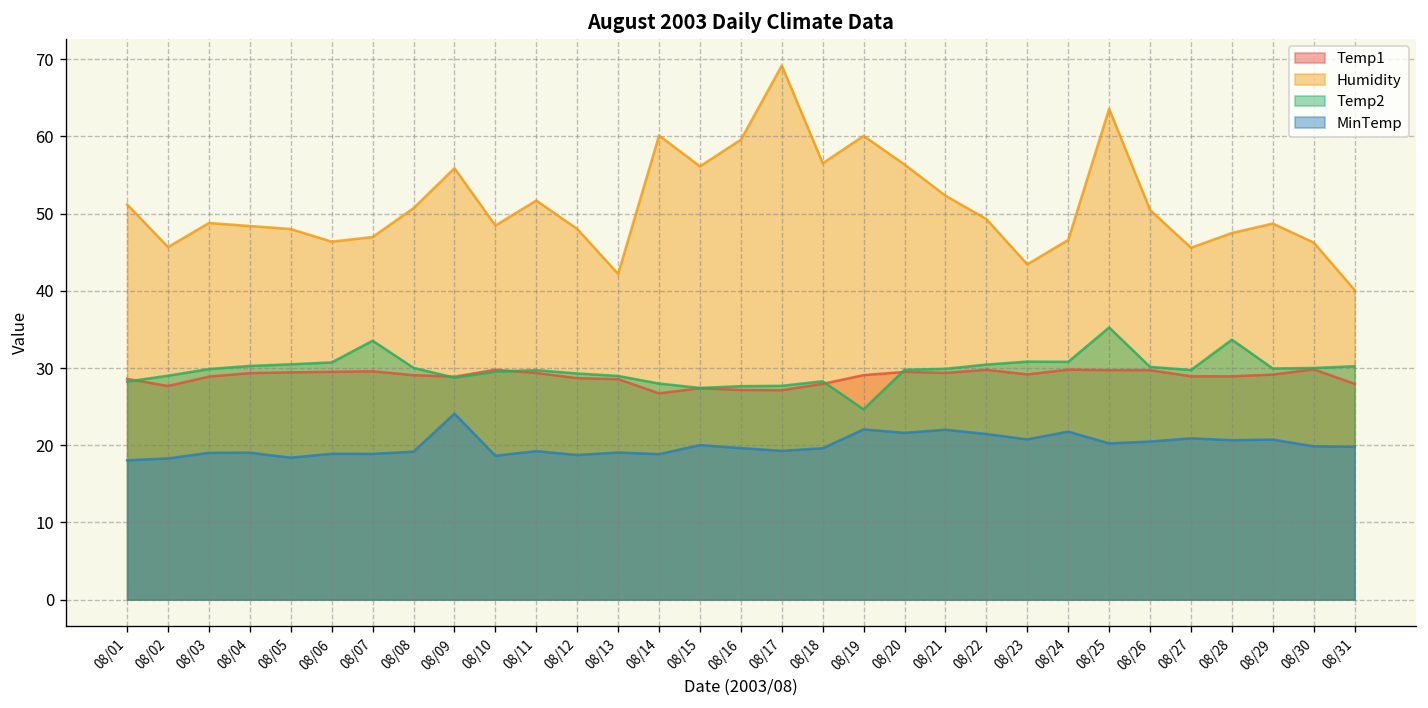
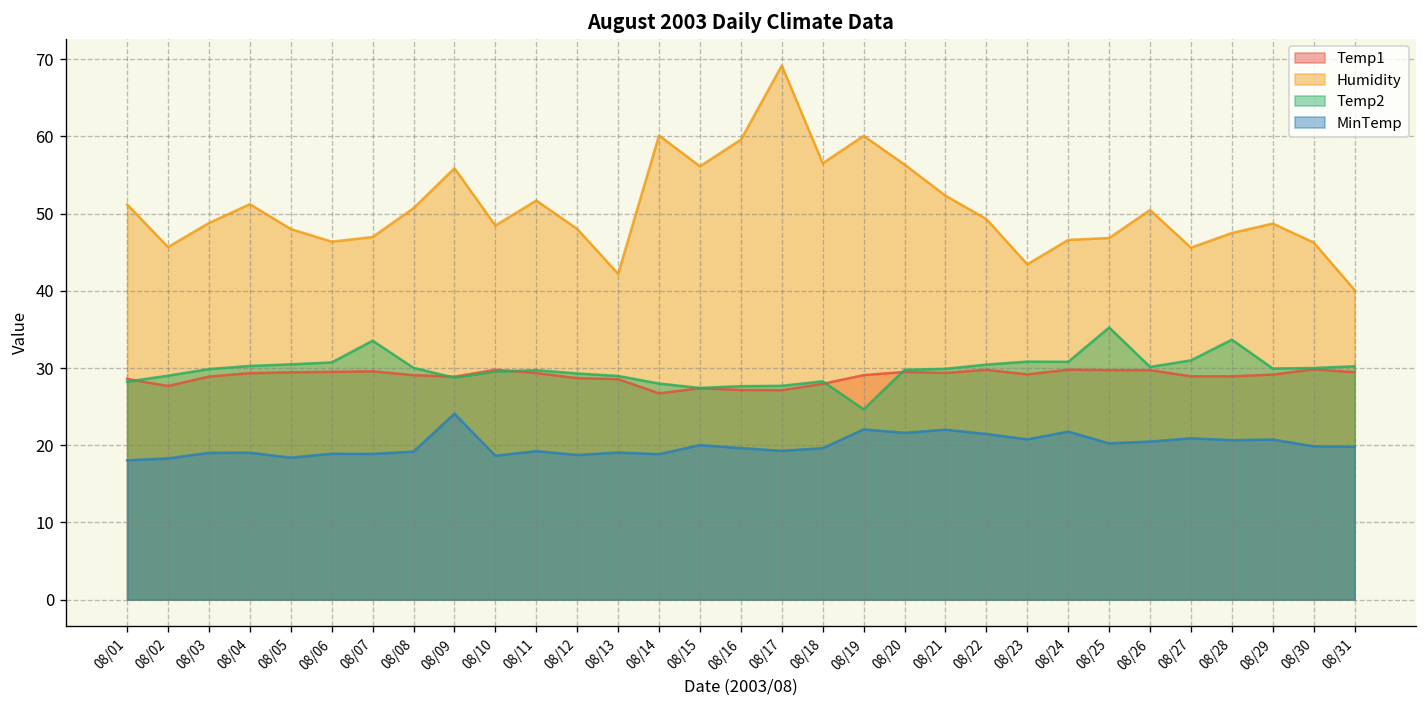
  {
    "Temp1": {
      "08/02": 28,
      "08/03": 29,
      "08/04": 29,
      "08/05": 29,
      "08/06": 30,
      "08/07": 30,
      "08/08": 29,
      "08/12": 29,
      "08/13": 29,
      "08/14": 27,
      "08/16": 27,
      "08/17": 27,
      "08/19": 29,
      "08/21": 29,
      "08/22": 30,
      "08/23": 29,
      "08/24": 30,
      "08/25": 30,
      "08/26": 30,
      "08/27": 29,
      "08/28": 29,
      "08/29": 29,
-     "08/31": 28
+     "08/31": 29
    },
    "Humidity": {
      "08/01": 51,
      "08/02": 46,
      "08/03": 49,
-     "08/04": 48,
+     "08/04": 51,
      "08/05": 48,
      "08/06": 46,
      "08/07": 47,
      "08/08": 51,
      "08/09": 56,
      "08/10": 48,
      "08/11": 52,
      "08/12": 48,
      "08/13": 42,
      "08/14": 60,
      "08/15": 56,
      "08/16": 60,
      "08/17": 69,
      "08/18": 57,
      "08/19": 60,
      "08/20": 56,
      "08/21": 52,
      "08/22": 49,
      "08/23": 43,
      "08/24": 47,
-     "08/25": 64,
+     "08/25": 47,
      "08/26": 50,
      "08/27": 46,
      "08/28": 47,
      "08/29": 49,
      "08/30": 46,
      "08/31": 40
    },
    "Temp2": {
      "08/02": 29,
      "08/03": 30,
      "08/04": 30,
      "08/05": 30,
      "08/06": 31,
      "08/07": 34,
      "08/08": 30,
      "08/12": 29,
      "08/13": 29,
      "08/14": 28,
      "08/16": 28,
      "08/17": 28,
      "08/19": 25,
      "08/21": 30,
      "08/22": 30,
      "08/23": 31,
      "08/24": 31,
      "08/25": 35,
      "08/26": 30,
-     "08/27": 30,
+     "08/27": 31,
      "08/28": 34,
      "08/29": 30,
      "08/31": 30
    },
    "MinTemp": {
      "08/01": 18,
      "08/02": 18,
      "08/03": 19,
      "08/04": 19,
      "08/05": 18,
      "08/06": 19,
      "08/07": 19,
      "08/08": 19,
      "08/09": 24,
      "08/10": 19,
      "08/11": 19,
      "08/12": 19,
      "08/13": 19,
      "08/14": 19,
      "08/15": 20,
      "08/16": 20,
      "08/17": 19,
      "08/18": 20,
      "08/19": 22,
      "08/20": 22,
      "08/21": 22,
      "08/22": 21,
      "08/23": 21,
      "08/24": 22,
      "08/25": 20,
      "08/26": 20,
      "08/27": 21,
      "08/28": 21,
      "08/29": 21,
      "08/30": 20,
      "08/31": 20
    }
  }
